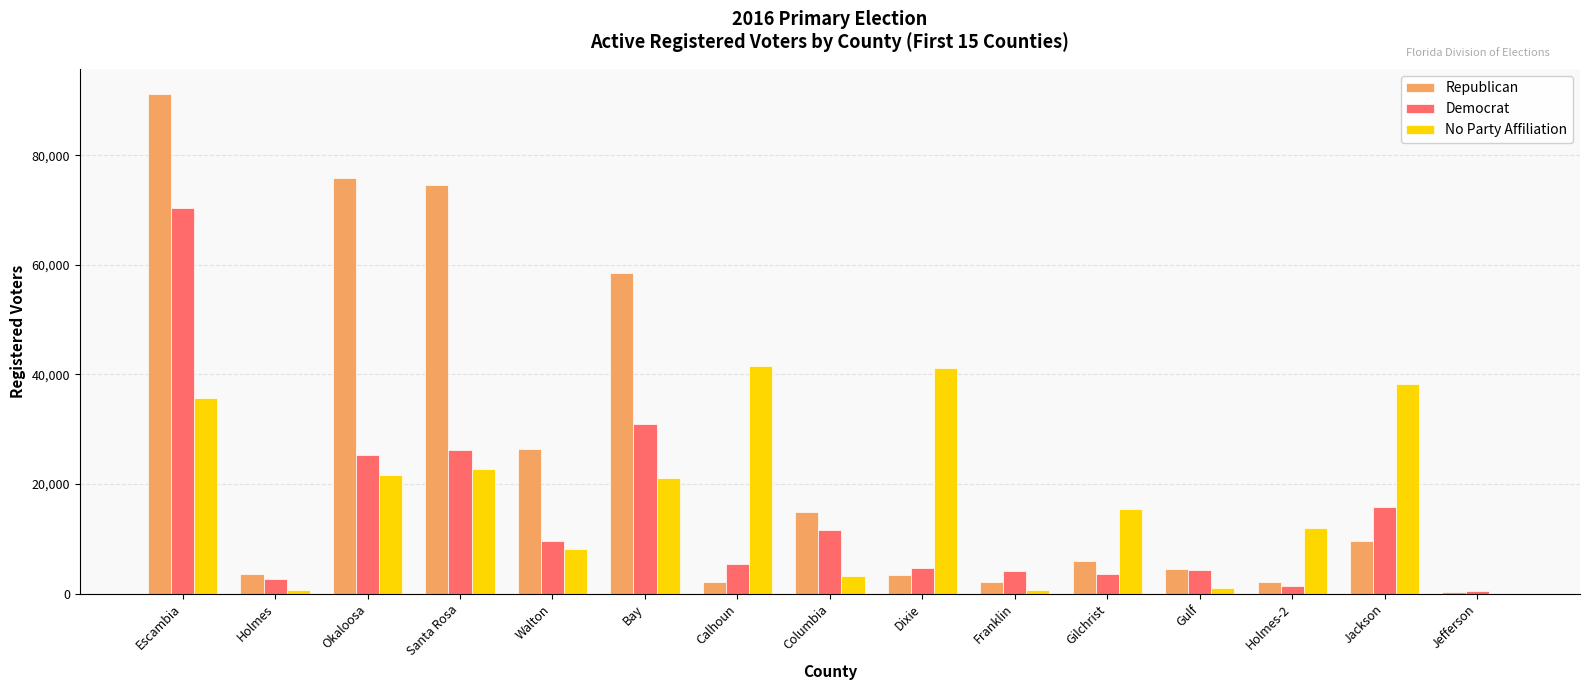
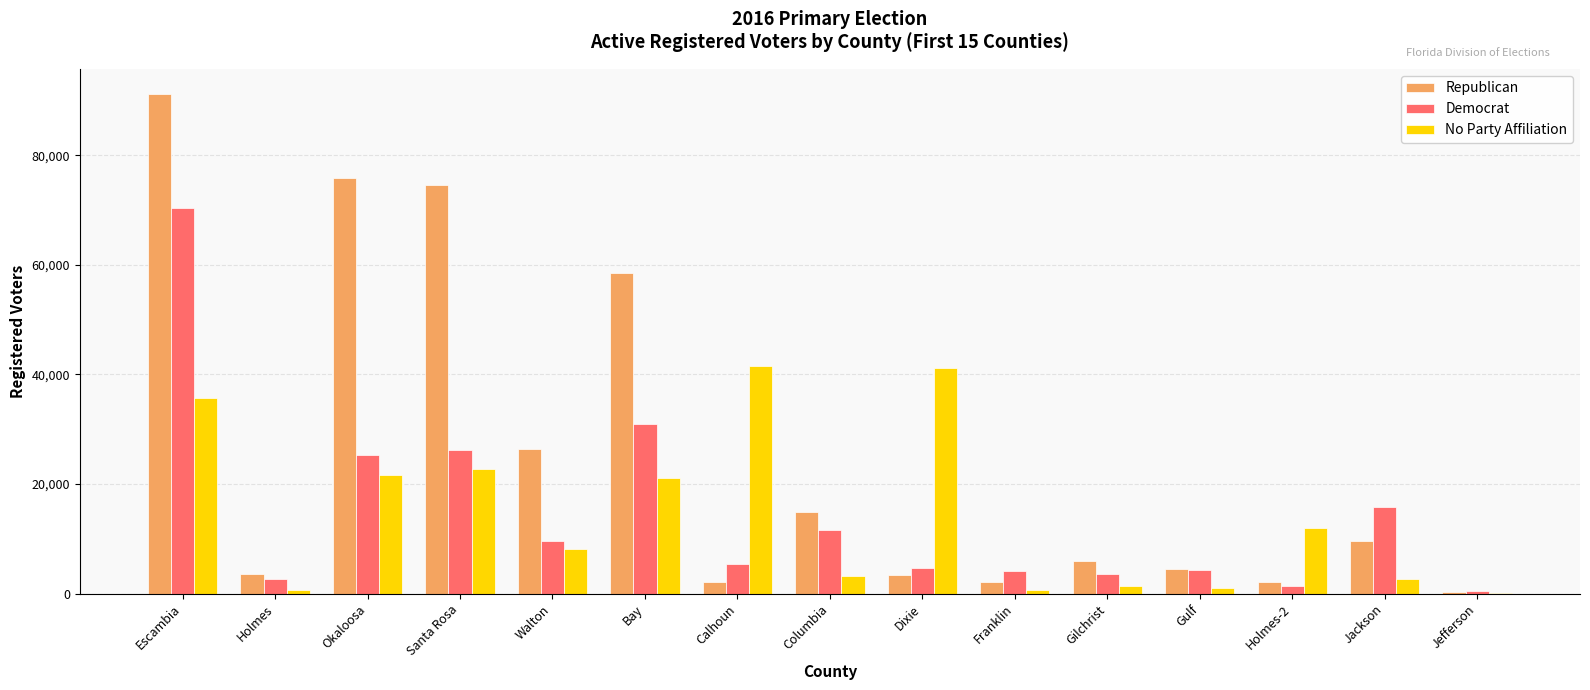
  {
    "No Party Affiliation": {
      "Escambia": "36,000",
      "Holmes": "1,000",
      "Okaloosa": "22,000",
      "Santa Rosa": "23,000",
      "Walton": "8,000",
      "Bay": "21,000",
      "Calhoun": "42,000",
      "Columbia": "3,000",
      "Dixie": "41,000",
      "Franklin": "1,000",
-     "Gilchrist": "15,000",
+     "Gilchrist": "1,000",
      "Gulf": "1,000",
      "Holmes-2": "12,000",
-     "Jackson": "38,000"
+     "Jackson": "3,000"
    }
  }
